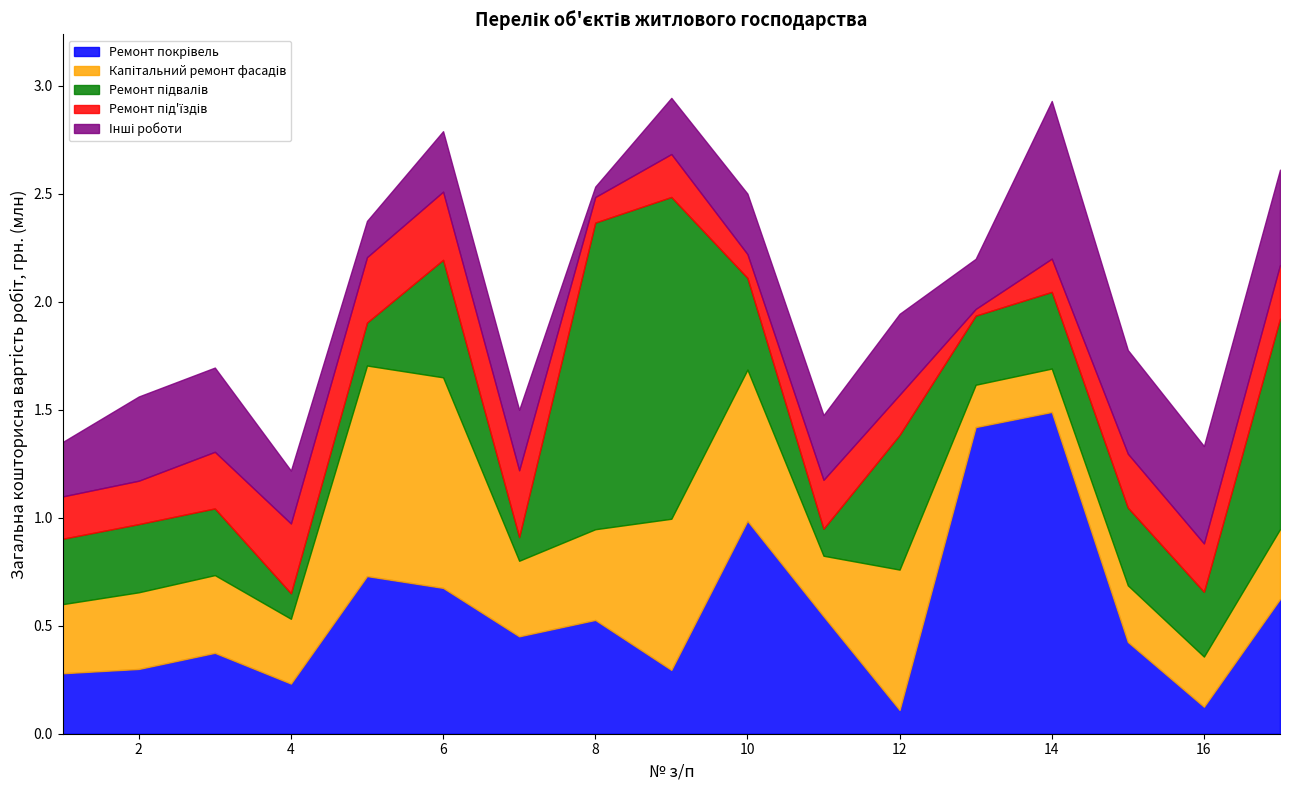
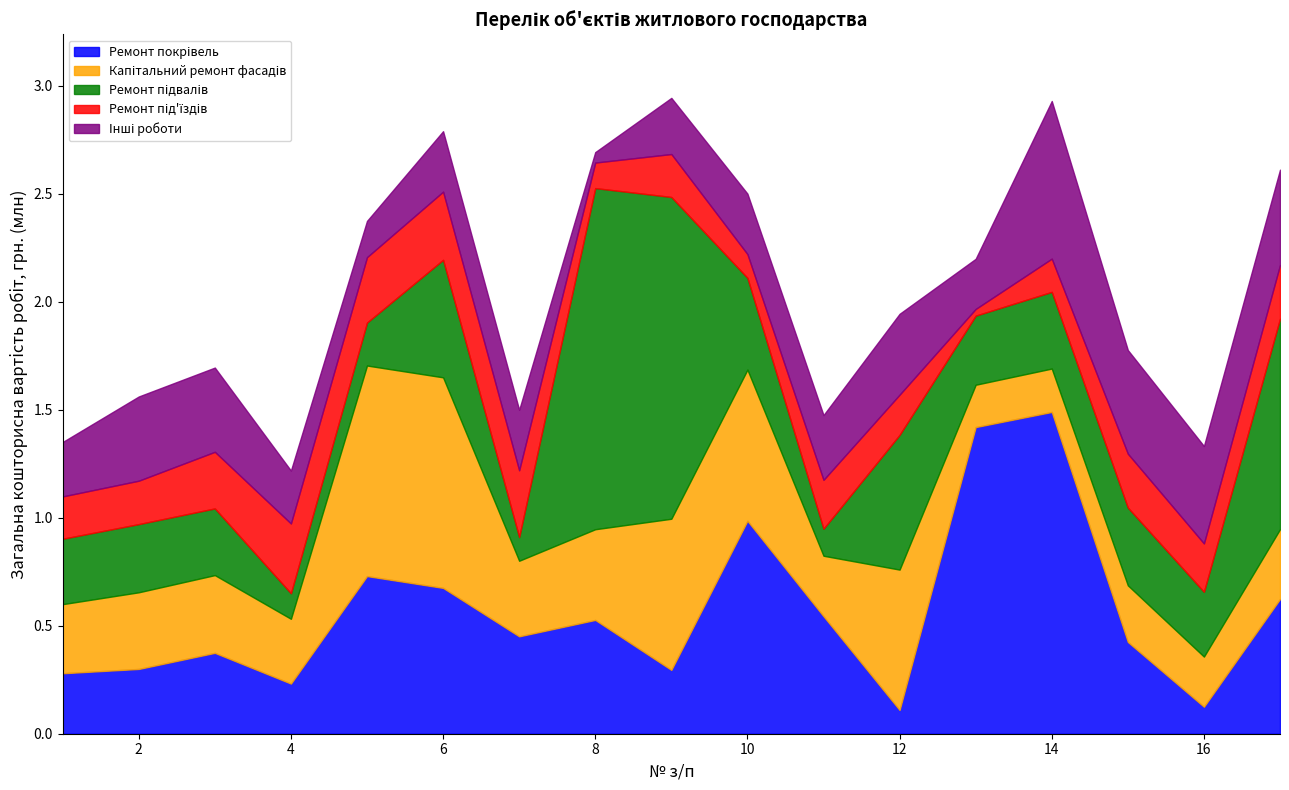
  {
    "Ремонт покрівель": {
      "2": 0.30,
      "4": 0.23,
      "6": 0.68,
      "8": 0.53,
      "10": 0.99,
      "12": 0.11,
      "14": 1.49,
      "16": 0.13
    },
    "Капітальний ремонт фасадів": {
      "2": 0.36,
      "4": 0.30,
      "6": 0.98,
      "8": 0.42,
      "10": 0.70,
      "12": 0.65,
      "14": 0.20,
      "16": 0.23
    },
    "Ремонт підвалів": {
      "2": 0.32,
      "4": 0.12,
      "6": 0.54,
-     "8": 1.42,
+     "8": 1.58,
      "10": 0.43,
      "12": 0.62,
      "14": 0.36,
      "16": 0.30
    },
    "Ремонт під'їздів": {
      "2": 0.20,
      "4": 0.32,
      "6": 0.32,
      "8": 0.12,
      "10": 0.11,
      "12": 0.19,
      "14": 0.15,
      "16": 0.22
    },
    "Інші роботи": {
      "2": 0.39,
      "4": 0.25,
      "6": 0.28,
      "8": 0.05,
      "10": 0.28,
      "12": 0.37,
      "14": 0.73,
      "16": 0.45
    }
  }
